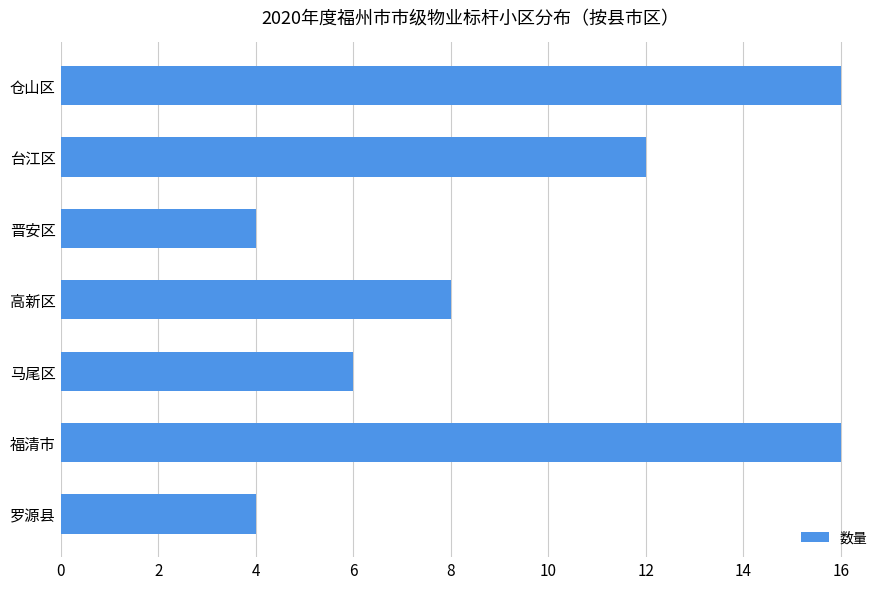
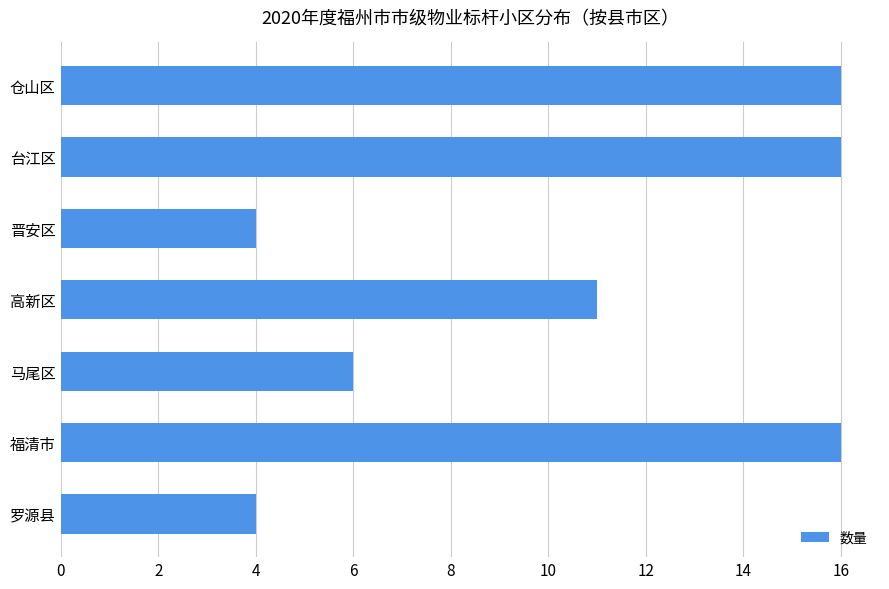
  {
    "仓山区": 16,
-   "台江区": 12,
+   "台江区": 16,
    "晋安区": 4,
-   "高新区": 8,
+   "高新区": 11,
    "马尾区": 6,
    "福清市": 16,
    "罗源县": 4
  }
